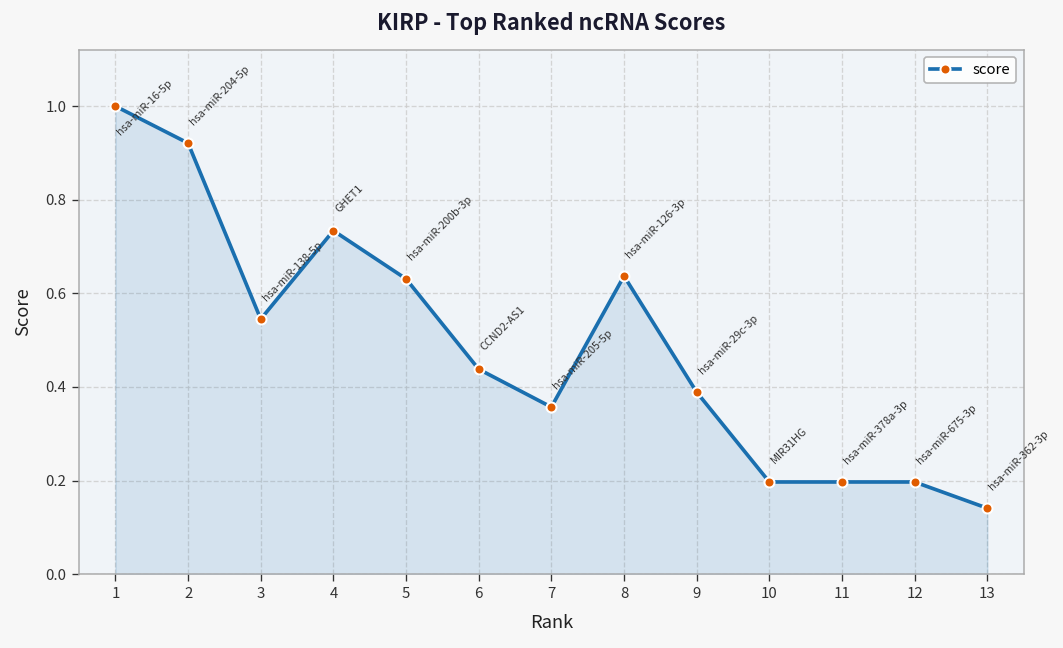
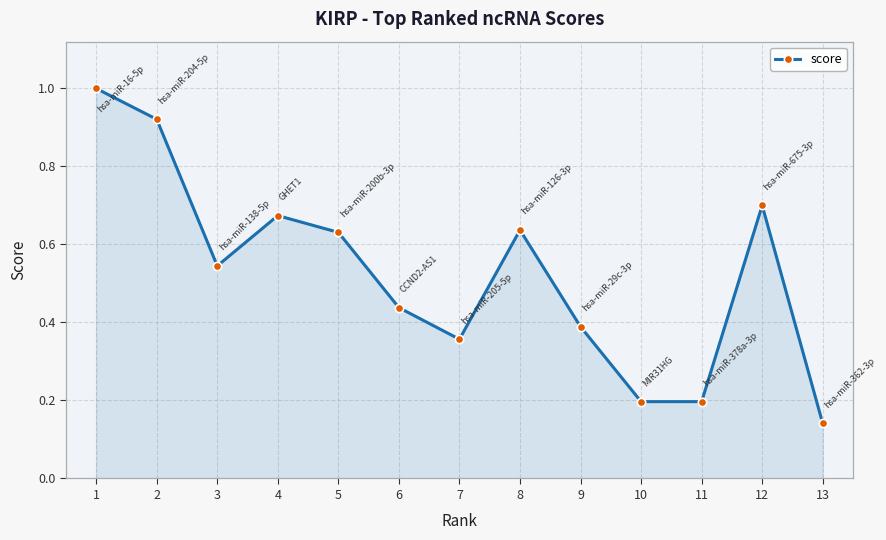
  {
    "3": 0.55,
-   "4": 0.73,
+   "4": 0.67,
    "5": 0.63,
    "6": 0.44,
    "9": 0.39,
    "10": 0.20,
    "11": 0.20,
-   "12": 0.20
+   "12": 0.70
  }
